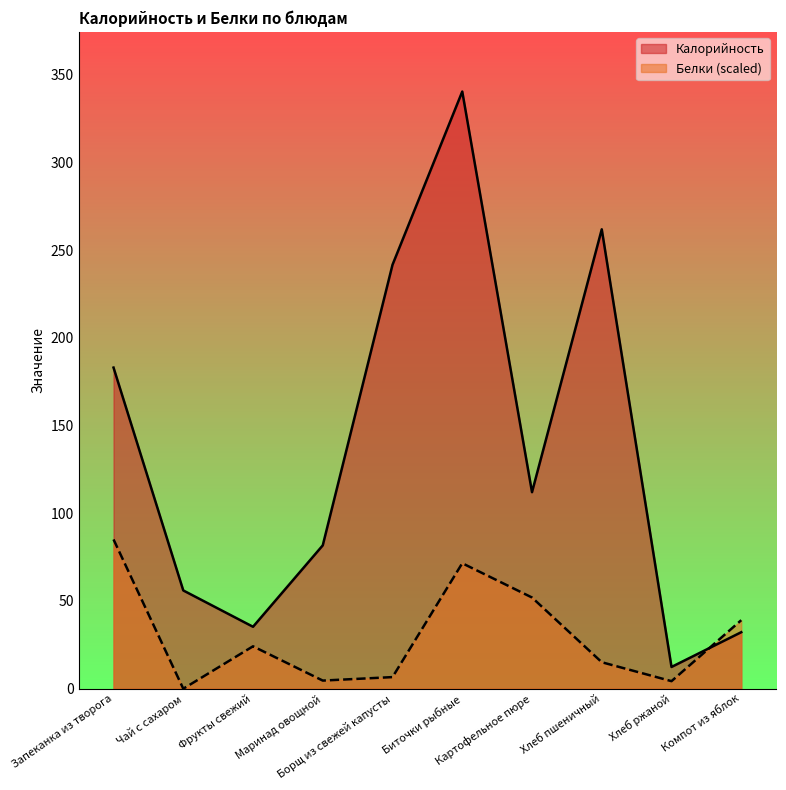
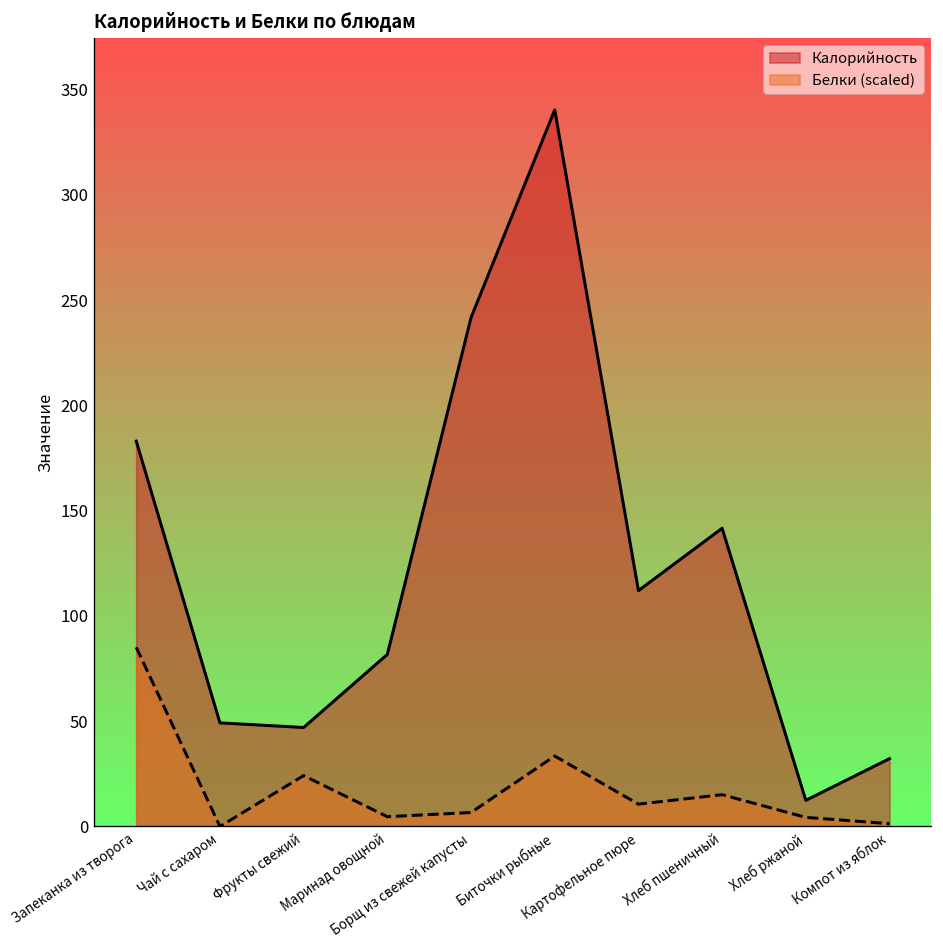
  {
    "Калорийность": {
      "Запеканка из творога": 183,
-     "Чай с сахаром": 56,
-     "Фрукты свежий": 35,
+     "Чай с сахаром": 49,
+     "Фрукты свежий": 47,
      "Маринад овощной": 82,
      "Борщ из свежей капусты": 242,
      "Биточки рыбные": 340,
      "Картофельное пюре": 112,
-     "Хлеб пшеничный": 262,
+     "Хлеб пшеничный": 142,
      "Хлеб ржаной": 12,
      "Компот из яблок": 32
    },
    "Белки (scaled)": {
      "Запеканка из творога": 85,
      "Чай с сахаром": 0,
      "Фрукты свежий": 24,
      "Маринад овощной": 5,
      "Борщ из свежей капусты": 7,
-     "Биточки рыбные": 72,
-     "Картофельное пюре": 52,
+     "Биточки рыбные": 33,
+     "Картофельное пюре": 11,
      "Хлеб пшеничный": 15,
      "Хлеб ржаной": 4,
-     "Компот из яблок": 39
+     "Компот из яблок": 1
    }
  }
